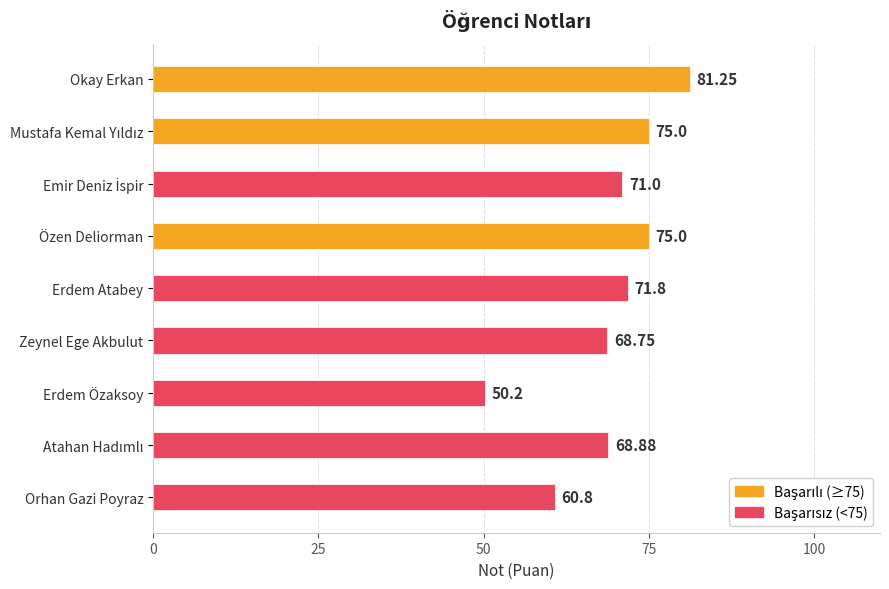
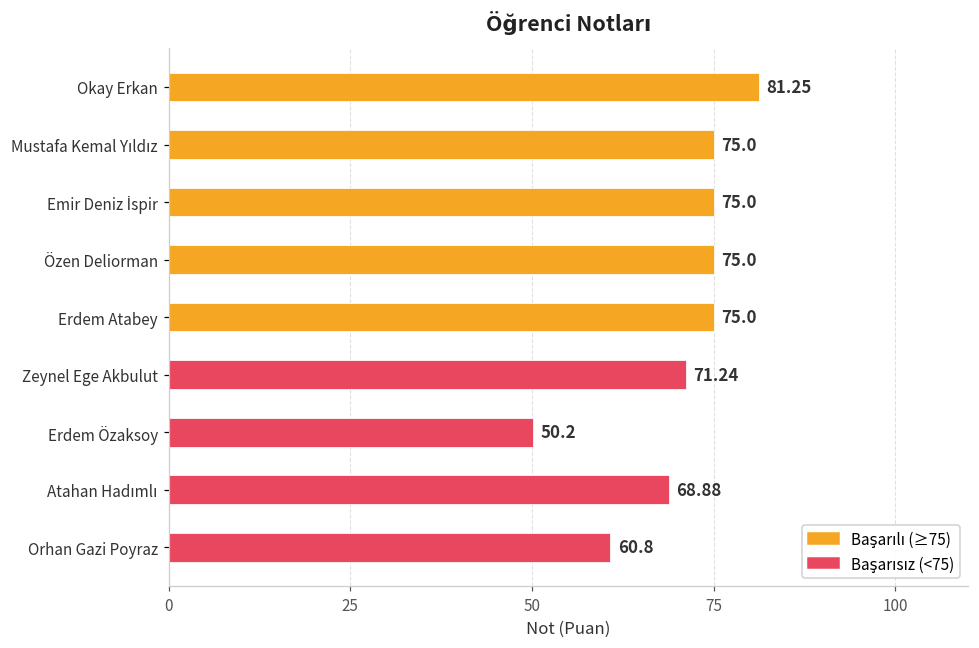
  {
    "Okay Erkan": 81.25,
    "Mustafa Kemal Yıldız": 75.0,
-   "Emir Deniz İspir": 71.0,
+   "Emir Deniz İspir": 75.0,
    "Özen Deliorman": 75.0,
-   "Erdem Atabey": 71.8,
-   "Zeynel Ege Akbulut": 68.75,
+   "Erdem Atabey": 75.0,
+   "Zeynel Ege Akbulut": 71.24,
    "Erdem Özaksoy": 50.2,
    "Atahan Hadımlı": 68.88,
    "Orhan Gazi Poyraz": 60.8
  }
